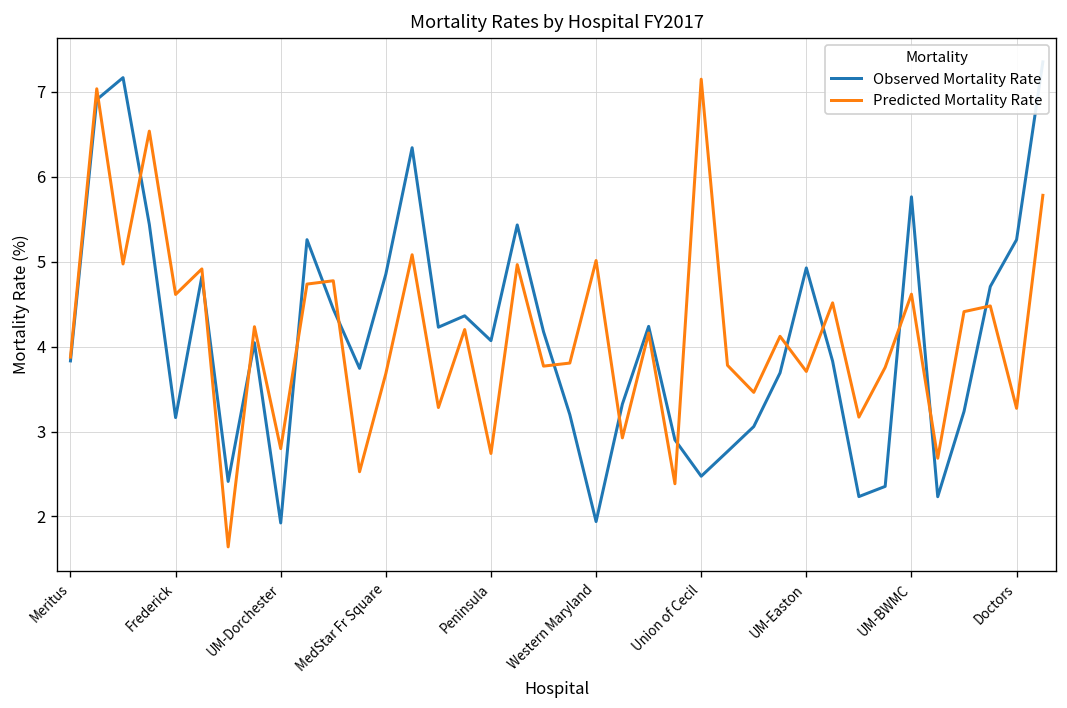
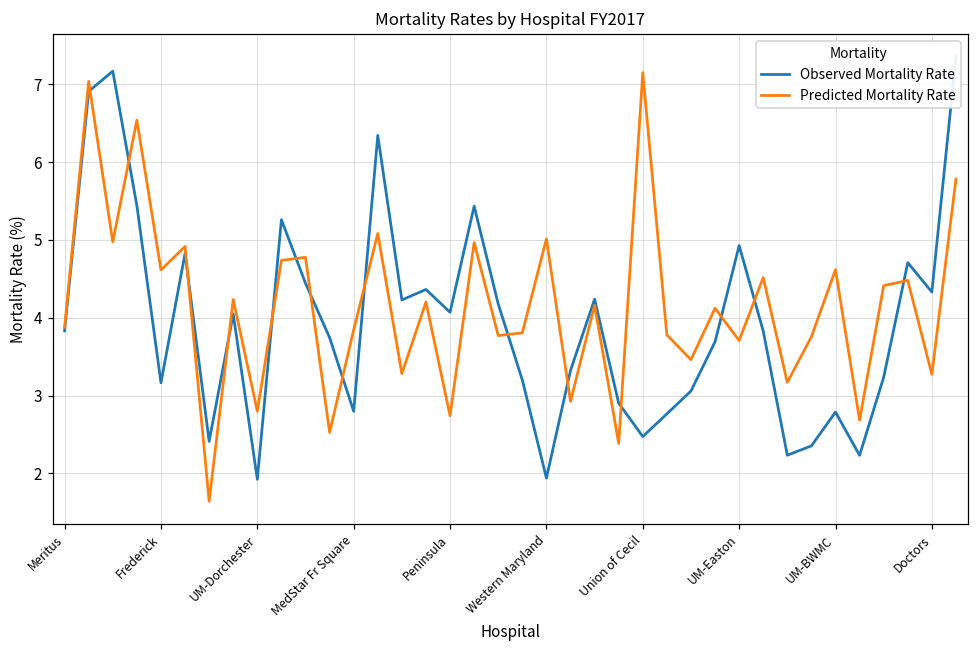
  {
    "Observed Mortality Rate": {
      "Meritus": 3.8,
      "Frederick": 3.2,
      "UM-Dorchester": 1.9,
-     "MedStar Fr Square": 4.9,
+     "MedStar Fr Square": 2.8,
      "Peninsula": 4.1,
      "Western Maryland": 1.9,
      "Union of Cecil": 2.5,
      "UM-Easton": 4.9,
-     "UM-BWMC": 5.8,
-     "Doctors": 5.3
+     "UM-BWMC": 2.8,
+     "Doctors": 4.3
    },
    "Predicted Mortality Rate": {
      "Meritus": 3.9,
      "Frederick": 4.6,
      "UM-Dorchester": 2.8,
-     "MedStar Fr Square": 3.7,
+     "MedStar Fr Square": 3.8,
      "Peninsula": 2.7,
      "Western Maryland": 5.0,
      "Union of Cecil": 7.2,
      "UM-Easton": 3.7,
      "UM-BWMC": 4.6,
      "Doctors": 3.3
    }
  }
